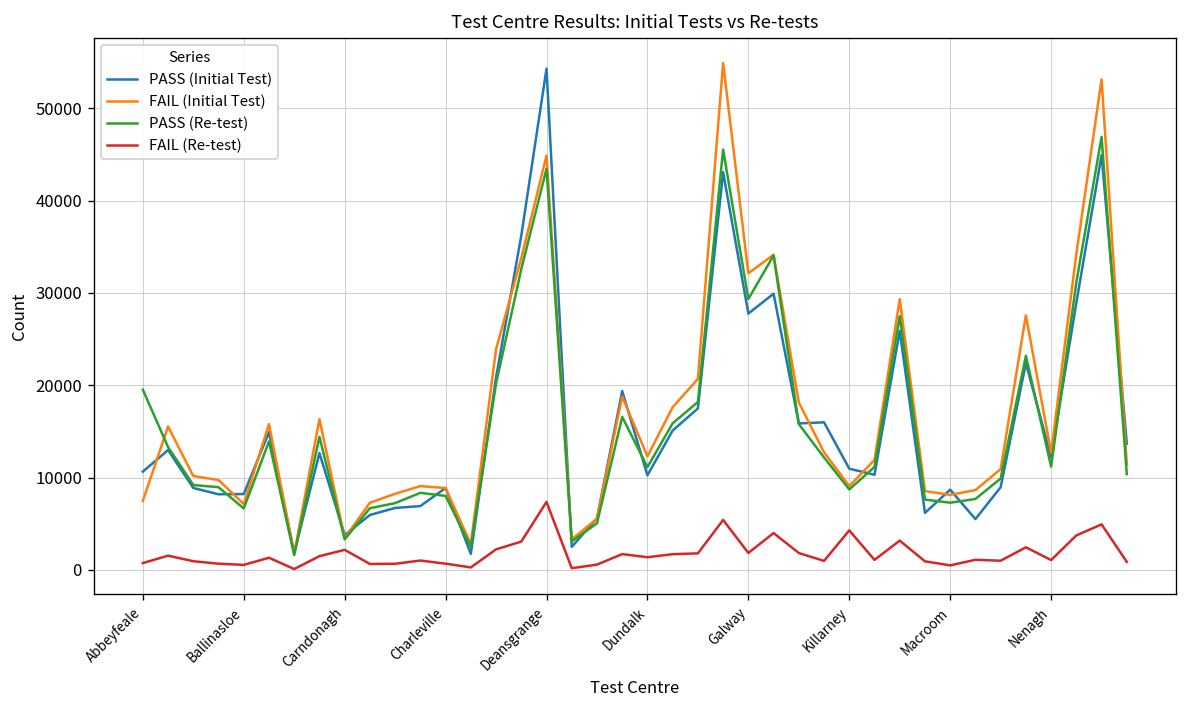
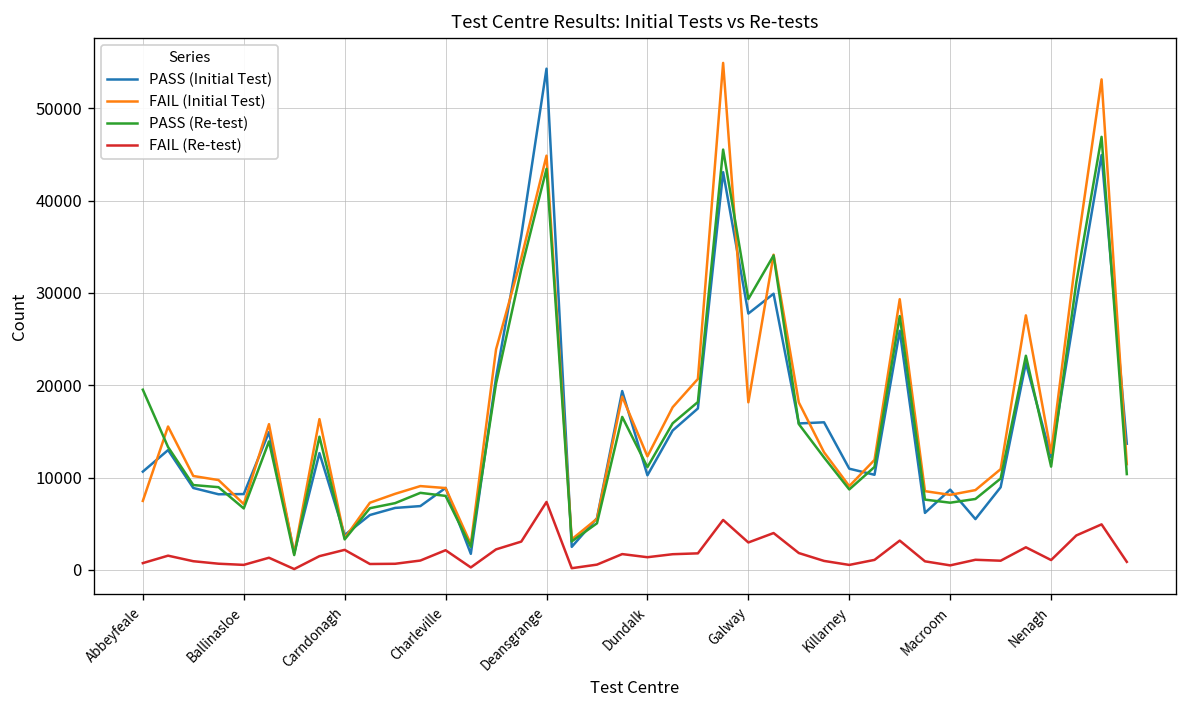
  {
    "PASS (Initial Test)": {
      "Abbeyfeale": 11000,
      "Ballinasloe": 8000,
      "Carndonagh": 4000,
      "Deansgrange": 54000,
      "Dundalk": 10000,
      "Galway": 28000,
      "Killarney": 11000,
      "Macroom": 9000,
      "Nenagh": 12000
    },
    "FAIL (Initial Test)": {
      "Abbeyfeale": 7000,
      "Ballinasloe": 7000,
      "Deansgrange": 45000,
      "Dundalk": 12000,
-     "Galway": 32000,
+     "Galway": 18000,
      "Killarney": 9000,
      "Macroom": 8000,
      "Nenagh": 13000
    },
    "PASS (Re-test)": {
      "Abbeyfeale": 20000,
      "Ballinasloe": 7000,
      "Charleville": 8000,
      "Deansgrange": 43000,
      "Dundalk": 11000,
      "Galway": 29000,
      "Killarney": 9000,
      "Macroom": 7000,
      "Nenagh": 11000
    },
    "FAIL (Re-test)": {
      "Abbeyfeale": 1000,
      "Ballinasloe": 1000,
      "Carndonagh": 2000,
-     "Charleville": 1000,
+     "Charleville": 2000,
      "Deansgrange": 7000,
      "Dundalk": 1000,
-     "Galway": 2000,
-     "Killarney": 4000,
+     "Galway": 3000,
+     "Killarney": 1000,
      "Macroom": 0,
      "Nenagh": 1000
    }
  }
